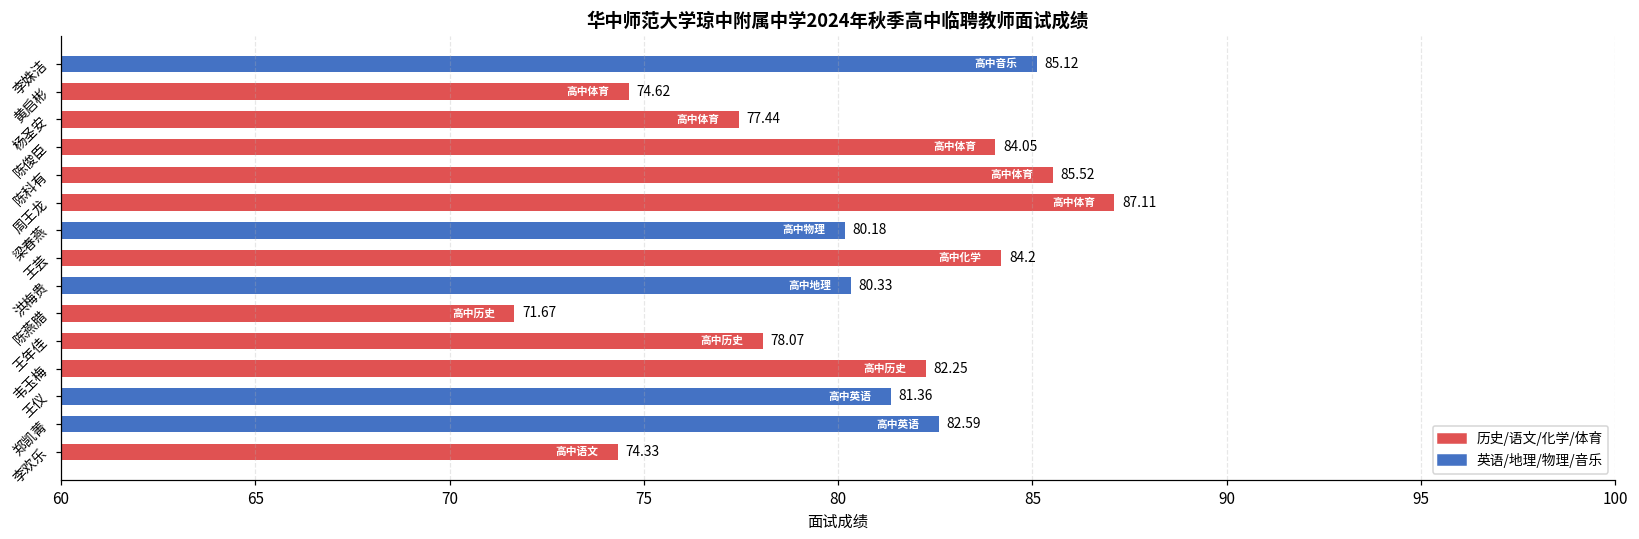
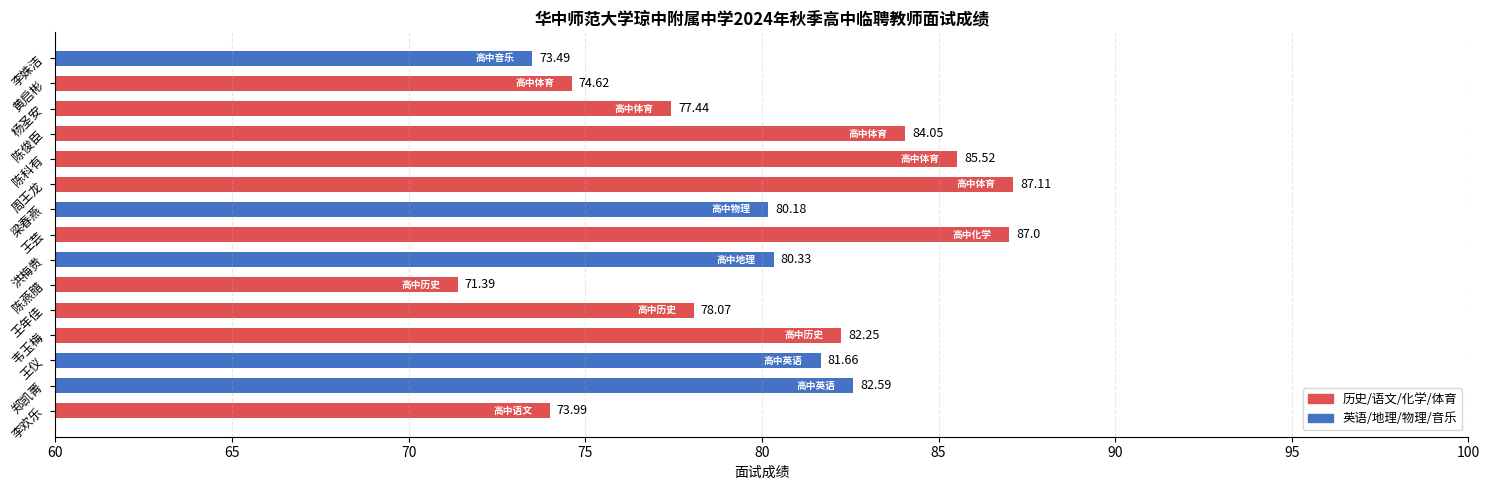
  {
-   "李姝洁": 85.12,
+   "李姝洁": 73.49,
    "黄启彬": 74.62,
    "杨圣安": 77.44,
    "陈俊臣": 84.05,
    "陈科有": 85.52,
    "周王龙": 87.11,
    "梁春燕": 80.18,
-   "王芸": 84.2,
+   "王芸": 87.0,
    "洪梅贵": 80.33,
-   "陈燕腊": 71.67,
+   "陈燕腊": 71.39,
    "王年佳": 78.07,
    "韦玉梅": 82.25,
-   "王仪": 81.36,
+   "王仪": 81.66,
    "郑凯菁": 82.59,
-   "李欢乐": 74.33
+   "李欢乐": 73.99
  }
